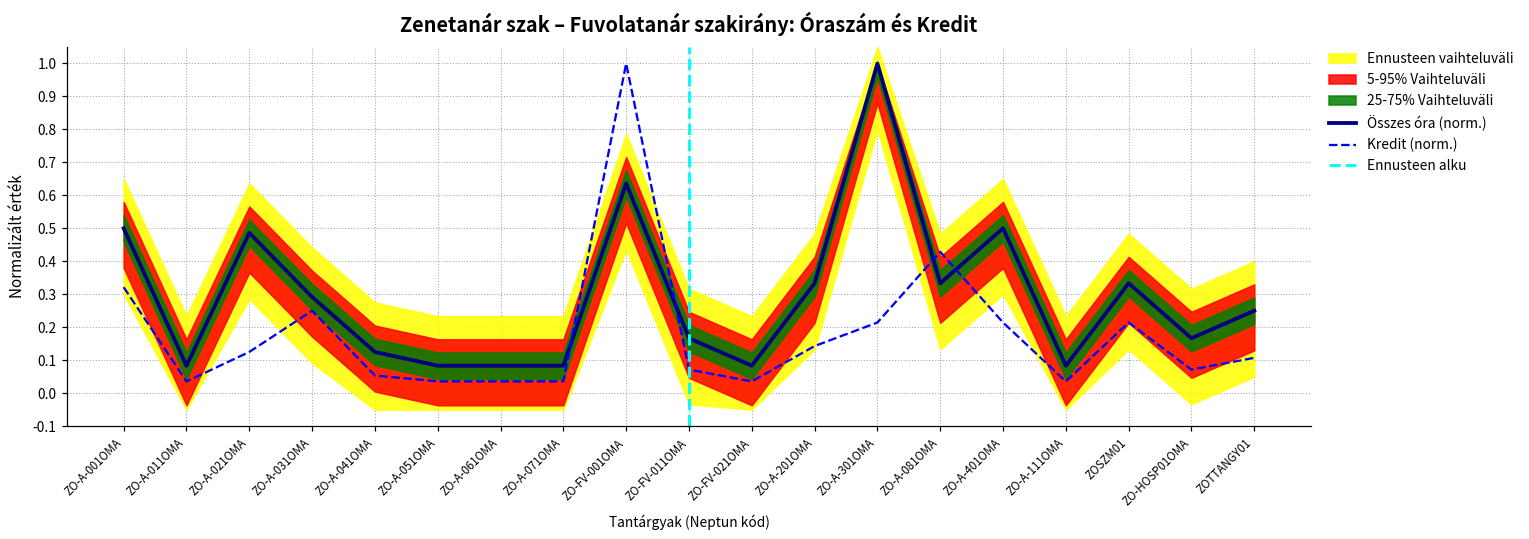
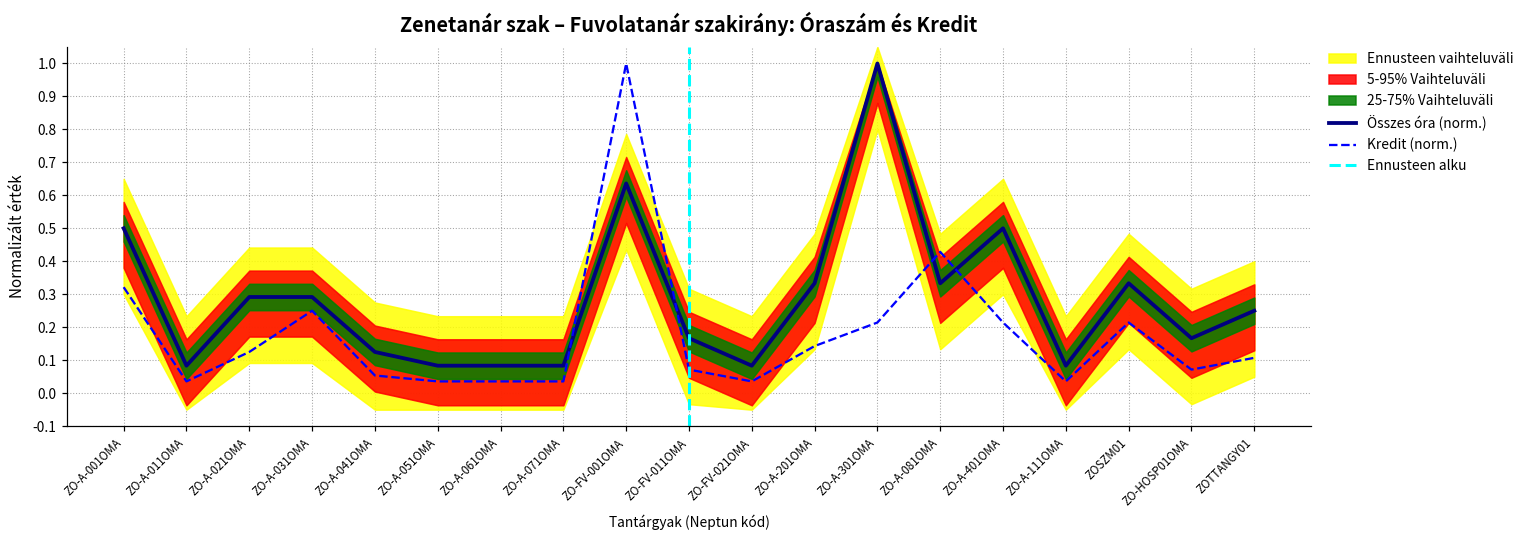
  {
    "Összes óra (norm.)": {
      "ZO-A-001OMA": 0.50,
      "ZO-A-011OMA": 0.08,
-     "ZO-A-021OMA": 0.49,
+     "ZO-A-021OMA": 0.29,
      "ZO-A-031OMA": 0.29,
      "ZO-A-041OMA": 0.13,
      "ZO-A-051OMA": 0.08,
      "ZO-A-061OMA": 0.08,
      "ZO-A-071OMA": 0.08,
      "ZO-FV-001OMA": 0.64,
      "ZO-FV-011OMA": 0.17,
      "ZO-FV-021OMA": 0.08,
      "ZO-A-201OMA": 0.33,
      "ZO-A-081OMA": 0.33,
      "ZO-A-401OMA": 0.50,
      "ZO-A-111OMA": 0.08,
      "ZOSZM01": 0.33,
      "ZO-HOSP01OMA": 0.17,
      "ZOTTANGY01": 0.25
    },
    "Kredit (norm.)": {
      "ZO-A-001OMA": 0.32,
      "ZO-A-011OMA": 0.04,
      "ZO-A-021OMA": 0.13,
      "ZO-A-031OMA": 0.25,
      "ZO-A-041OMA": 0.05,
      "ZO-A-051OMA": 0.04,
      "ZO-A-061OMA": 0.04,
      "ZO-A-071OMA": 0.04,
      "ZO-FV-001OMA": 1.00,
      "ZO-FV-011OMA": 0.07,
      "ZO-FV-021OMA": 0.04,
      "ZO-A-201OMA": 0.14,
      "ZO-A-301OMA": 0.21,
      "ZO-A-081OMA": 0.43,
      "ZO-A-401OMA": 0.21,
      "ZO-A-111OMA": 0.04,
      "ZOSZM01": 0.21,
      "ZO-HOSP01OMA": 0.07,
      "ZOTTANGY01": 0.11
    }
  }
